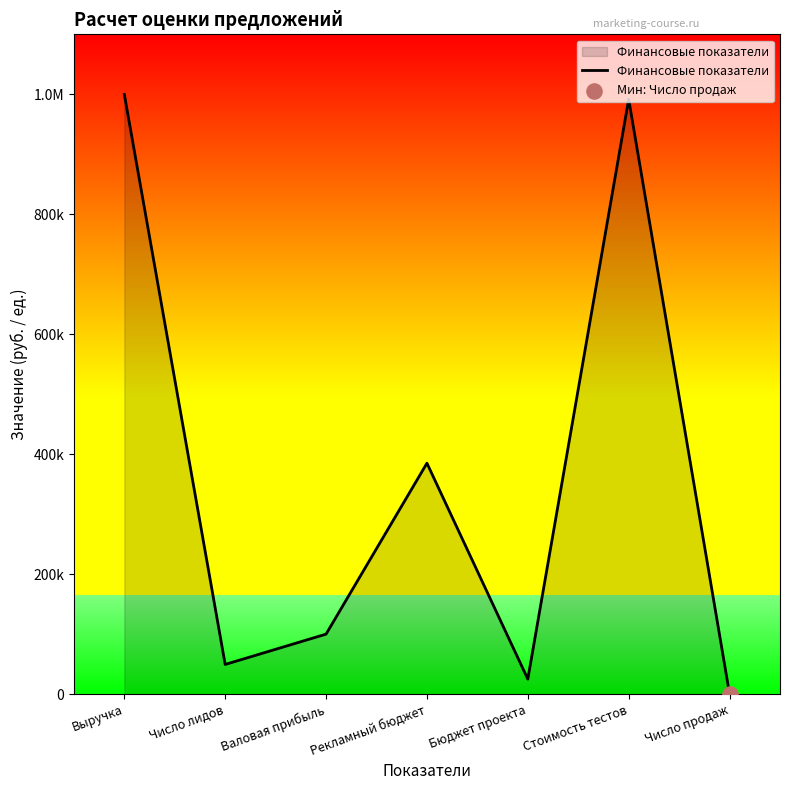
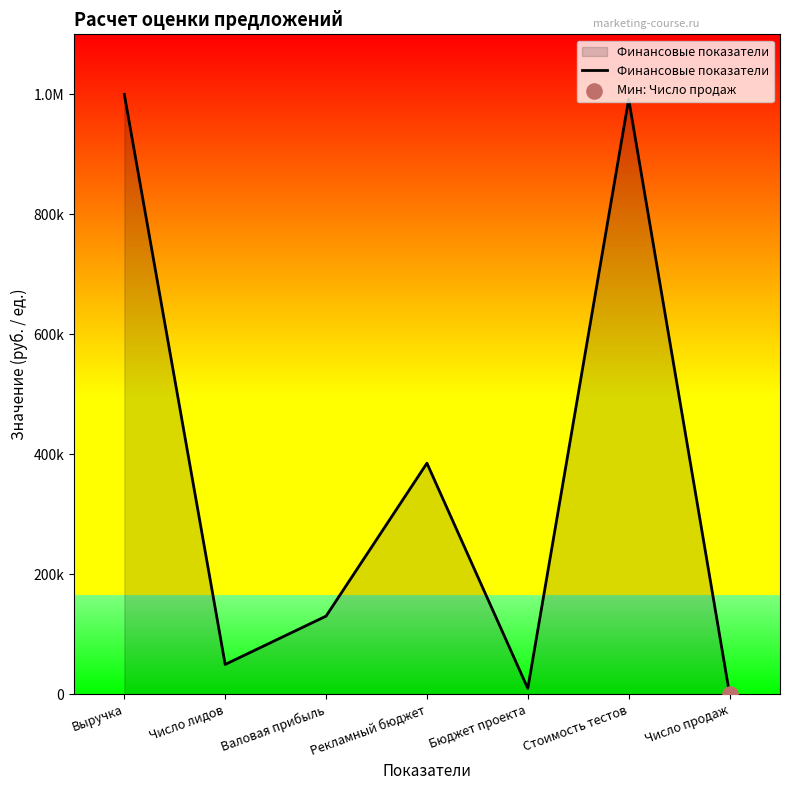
  {
    "Финансовые показатели": {
      "Выручка": 1000000,
      "Число лидов": 50000,
-     "Валовая прибыль": 100000,
+     "Валовая прибыль": 130000,
      "Рекламный бюджет": 390000,
-     "Бюджет проекта": 30000
+     "Бюджет проекта": 10000
    }
  }
